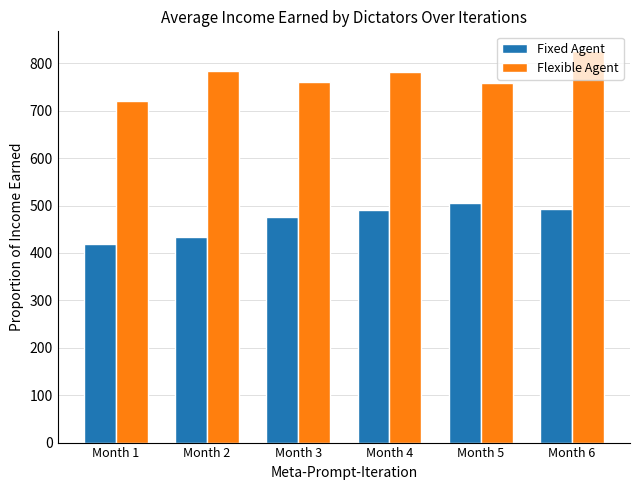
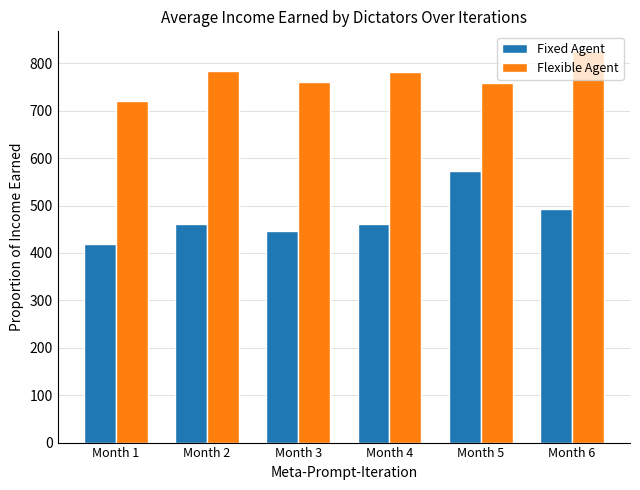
  {
    "Fixed Agent": {
      "Month 1": 420,
-     "Month 2": 430,
-     "Month 3": 480,
-     "Month 4": 490,
-     "Month 5": 500,
+     "Month 2": 460,
+     "Month 3": 450,
+     "Month 4": 460,
+     "Month 5": 570,
      "Month 6": 490
    },
    "Flexible Agent": {
      "Month 1": 720,
      "Month 2": 780,
      "Month 3": 760,
      "Month 4": 780,
      "Month 5": 760
    }
  }
